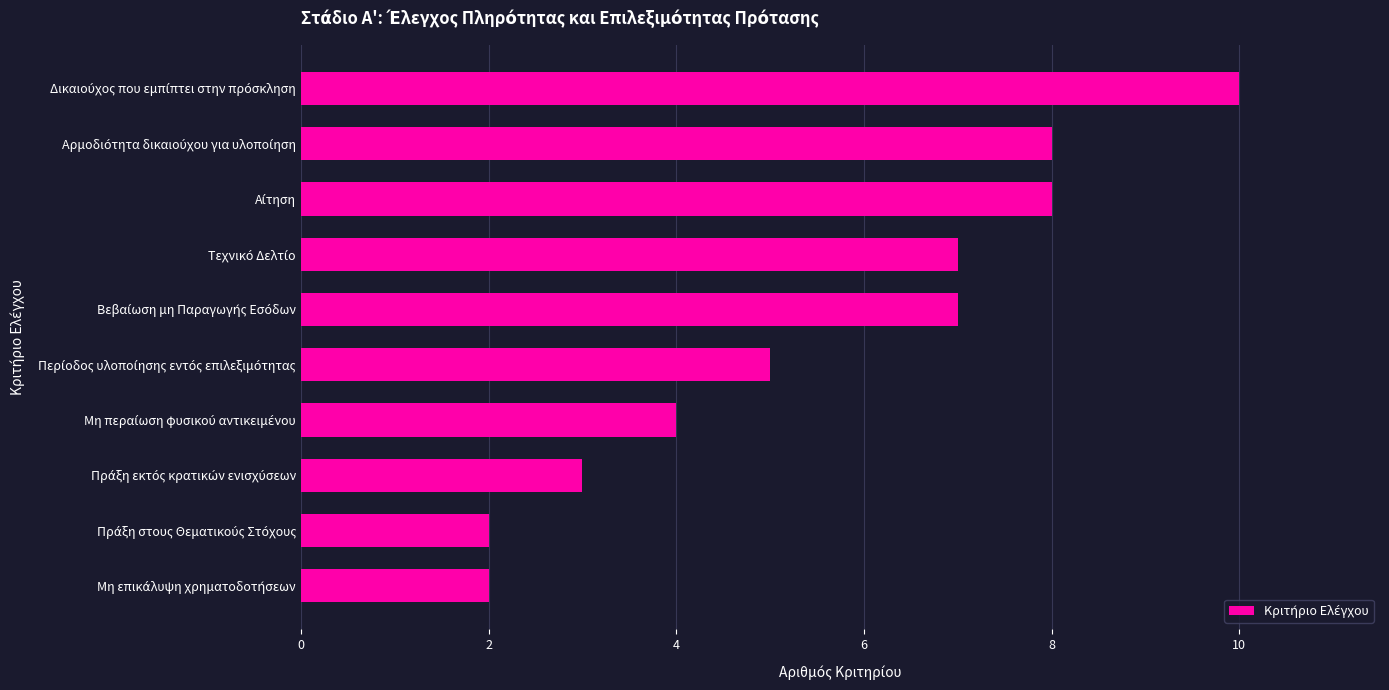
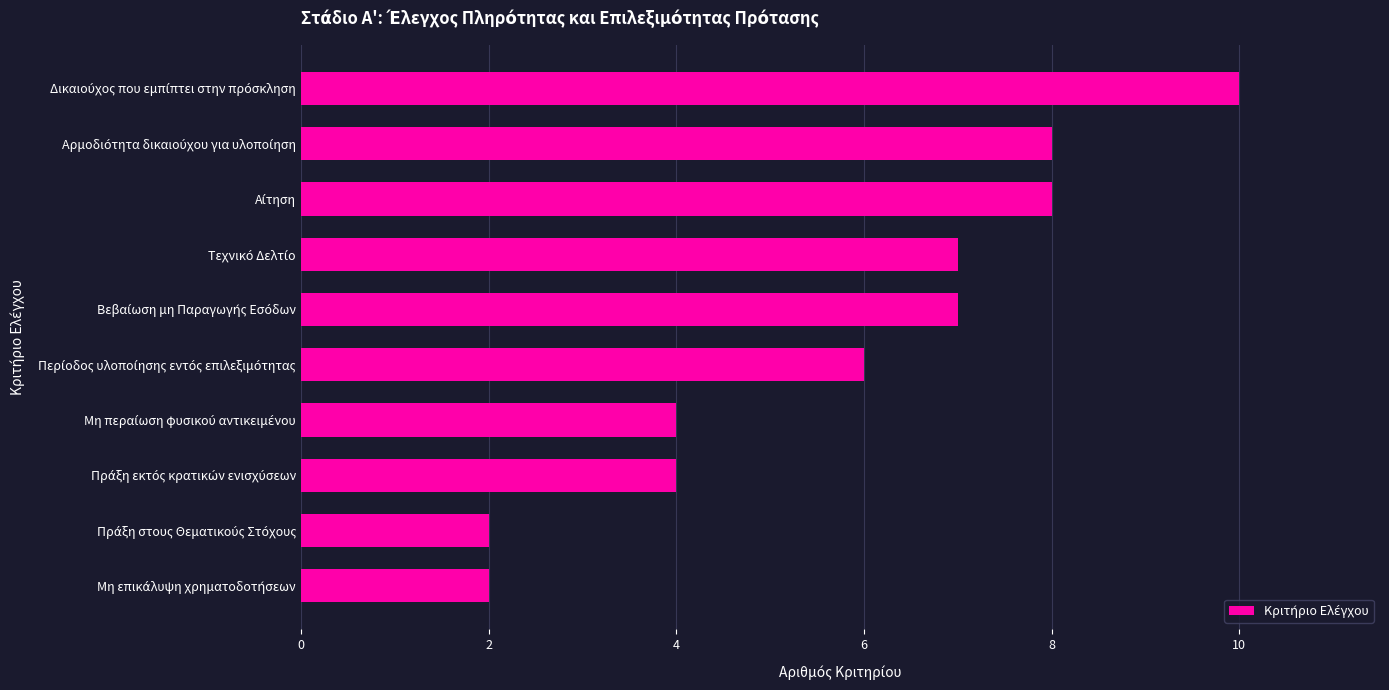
  {
    "Δικαιούχος που εμπίπτει στην πρόσκληση": 10,
    "Αρμοδιότητα δικαιούχου για υλοποίηση": 8,
    "Αίτηση": 8,
    "Τεχνικό Δελτίο": 7,
    "Βεβαίωση μη Παραγωγής Εσόδων": 7,
-   "Περίοδος υλοποίησης εντός επιλεξιμότητας": 5,
+   "Περίοδος υλοποίησης εντός επιλεξιμότητας": 6,
    "Μη περαίωση φυσικού αντικειμένου": 4,
-   "Πράξη εκτός κρατικών ενισχύσεων": 3,
+   "Πράξη εκτός κρατικών ενισχύσεων": 4,
    "Πράξη στους Θεματικούς Στόχους": 2,
    "Μη επικάλυψη χρηματοδοτήσεων": 2
  }
